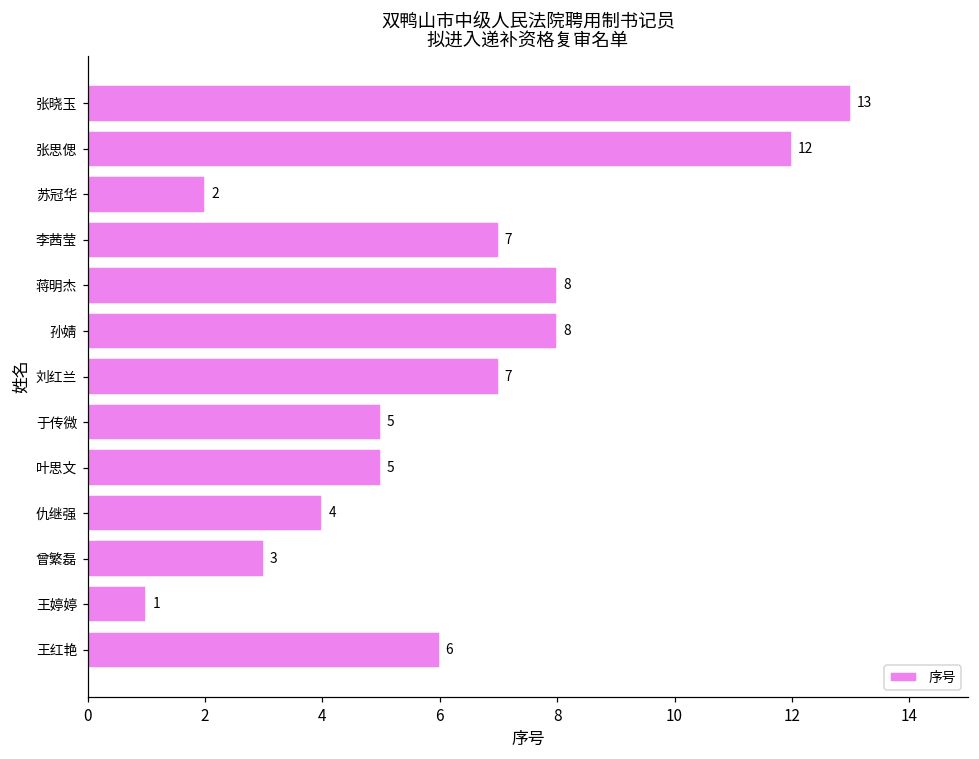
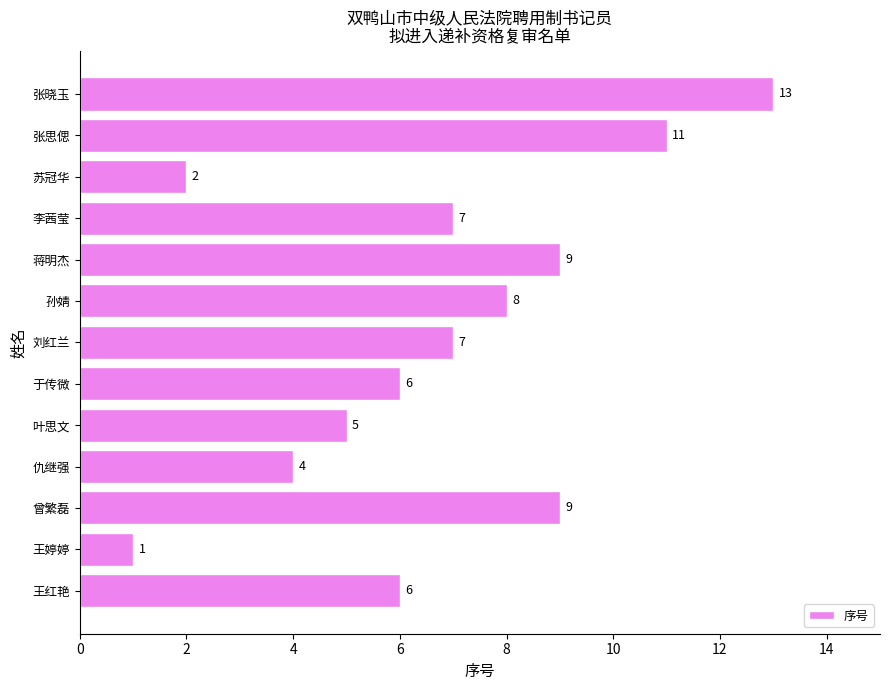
  {
    "张晓玉": 13,
-   "张思偲": 12,
+   "张思偲": 11,
    "苏冠华": 2,
    "李茜莹": 7,
-   "蒋明杰": 8,
+   "蒋明杰": 9,
    "孙婧": 8,
    "刘红兰": 7,
-   "于传微": 5,
+   "于传微": 6,
    "叶思文": 5,
    "仇继强": 4,
-   "曾繁磊": 3,
+   "曾繁磊": 9,
    "王婷婷": 1,
    "王红艳": 6
  }
